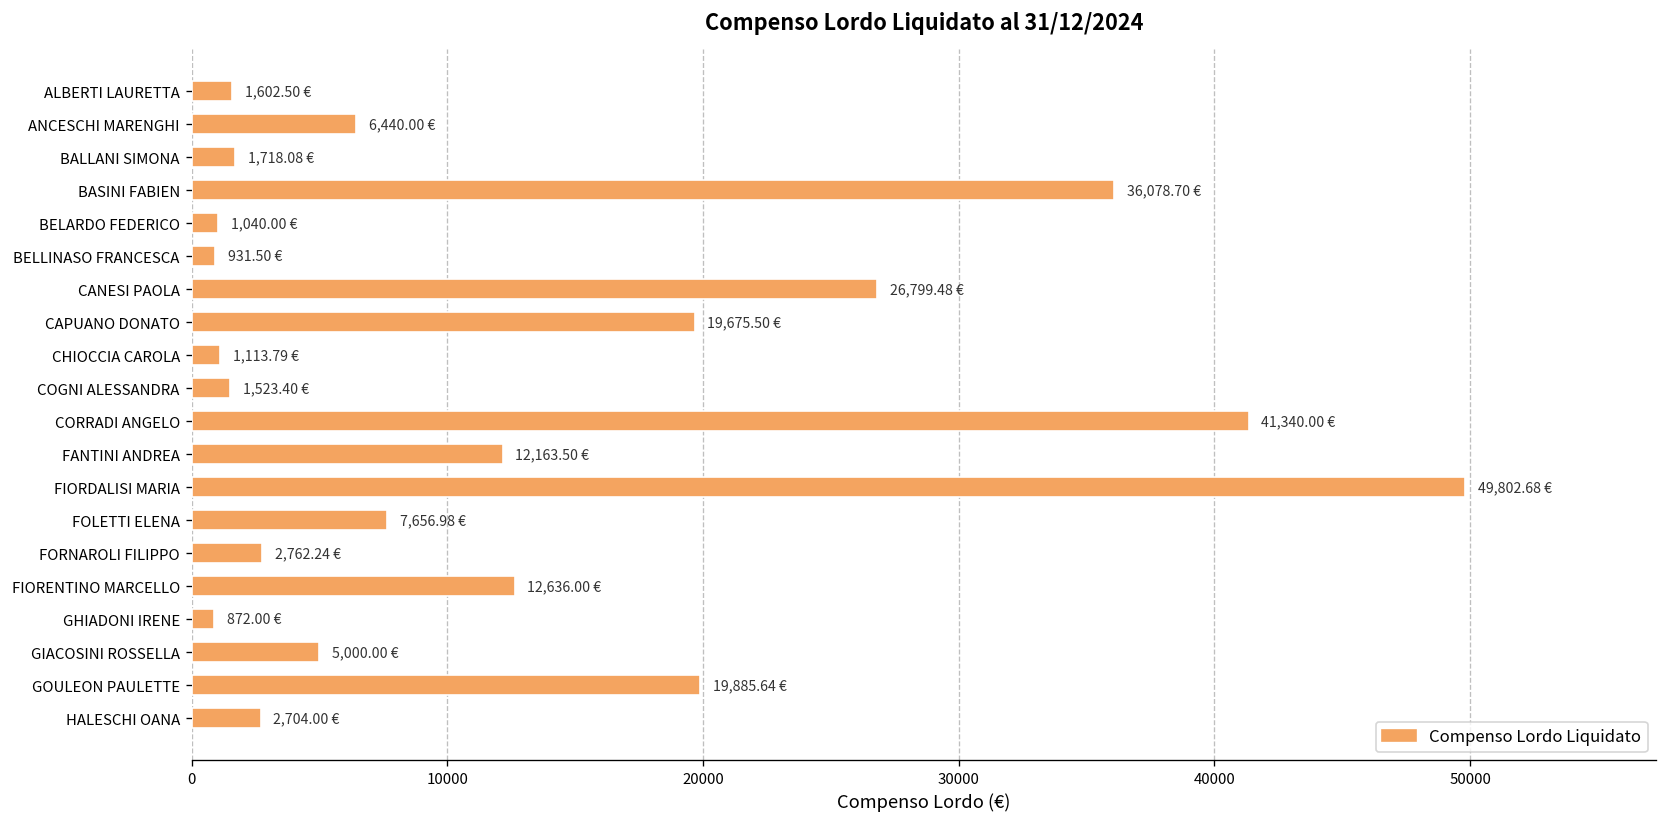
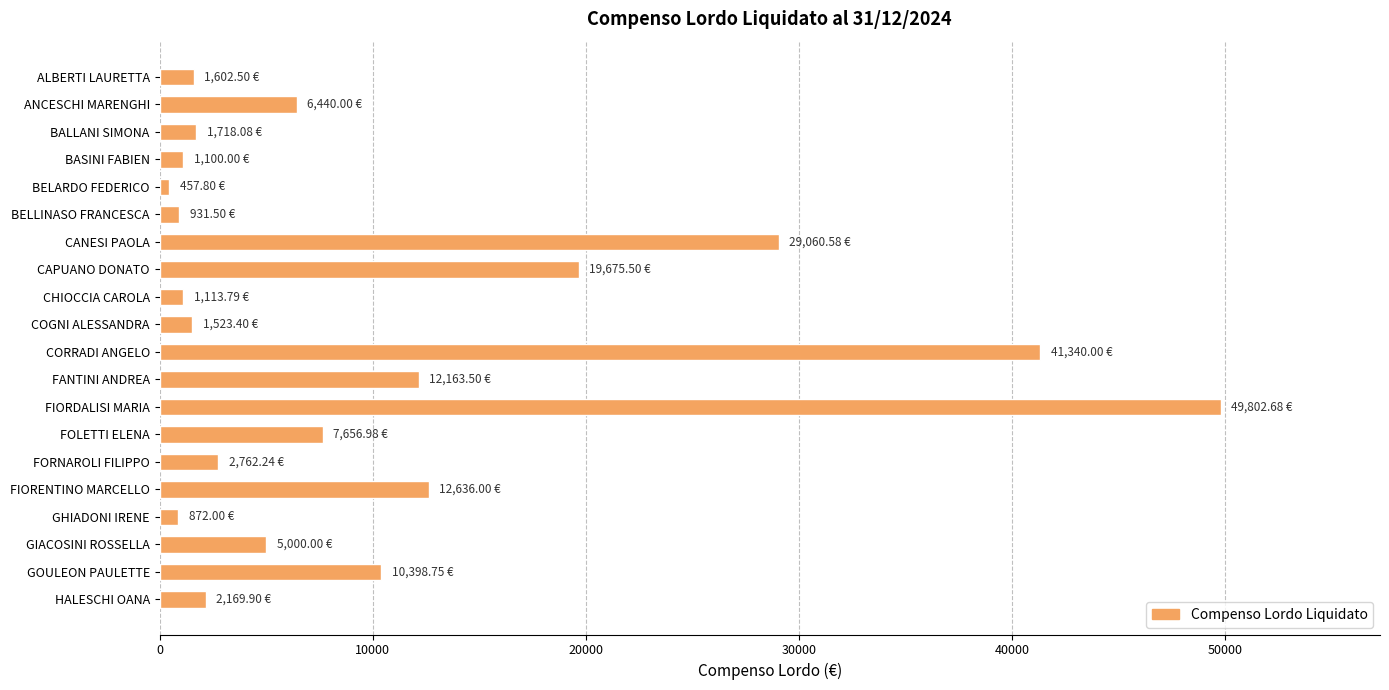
  {
    "ALBERTI LAURETTA": "1,602.50",
    "ANCESCHI MARENGHI": "6,440.00",
    "BALLANI SIMONA": "1,718.08",
-   "BASINI FABIEN": "36,078.70",
-   "BELARDO FEDERICO": "1,040.00",
+   "BASINI FABIEN": "1,100.00",
+   "BELARDO FEDERICO": "457.80",
    "BELLINASO FRANCESCA": "931.50",
-   "CANESI PAOLA": "26,799.48",
+   "CANESI PAOLA": "29,060.58",
    "CAPUANO DONATO": "19,675.50",
    "CHIOCCIA CAROLA": "1,113.79",
    "COGNI ALESSANDRA": "1,523.40",
    "CORRADI ANGELO": "41,340.00",
    "FANTINI ANDREA": "12,163.50",
    "FIORDALISI MARIA": "49,802.68",
    "FOLETTI ELENA": "7,656.98",
    "FORNAROLI FILIPPO": "2,762.24",
    "FIORENTINO MARCELLO": "12,636.00",
    "GHIADONI IRENE": "872.00",
    "GIACOSINI ROSSELLA": "5,000.00",
-   "GOULEON PAULETTE": "19,885.64",
-   "HALESCHI OANA": "2,704.00"
+   "GOULEON PAULETTE": "10,398.75",
+   "HALESCHI OANA": "2,169.90"
  }
